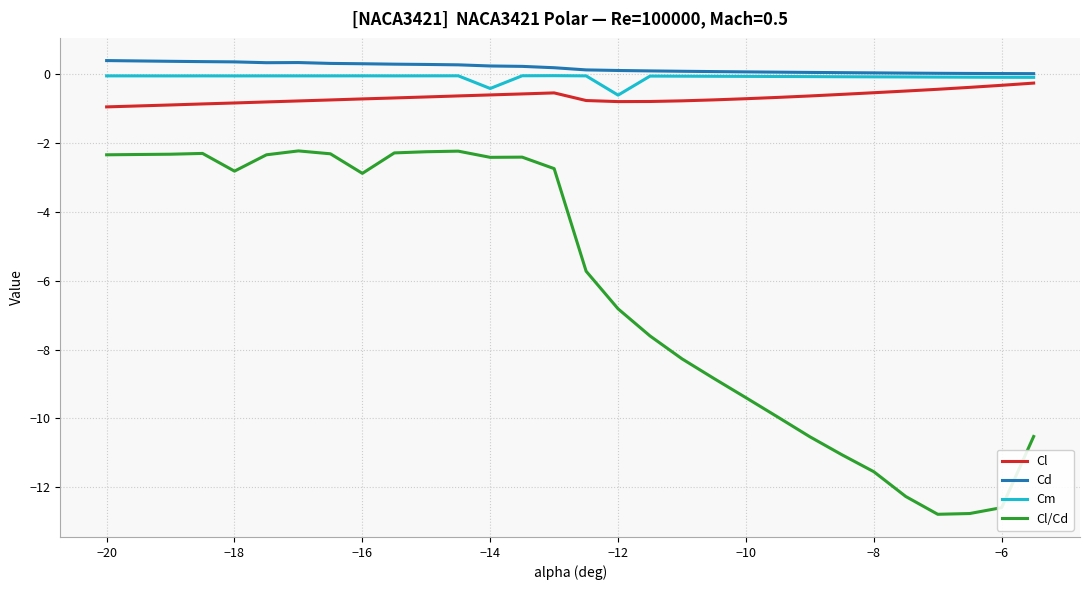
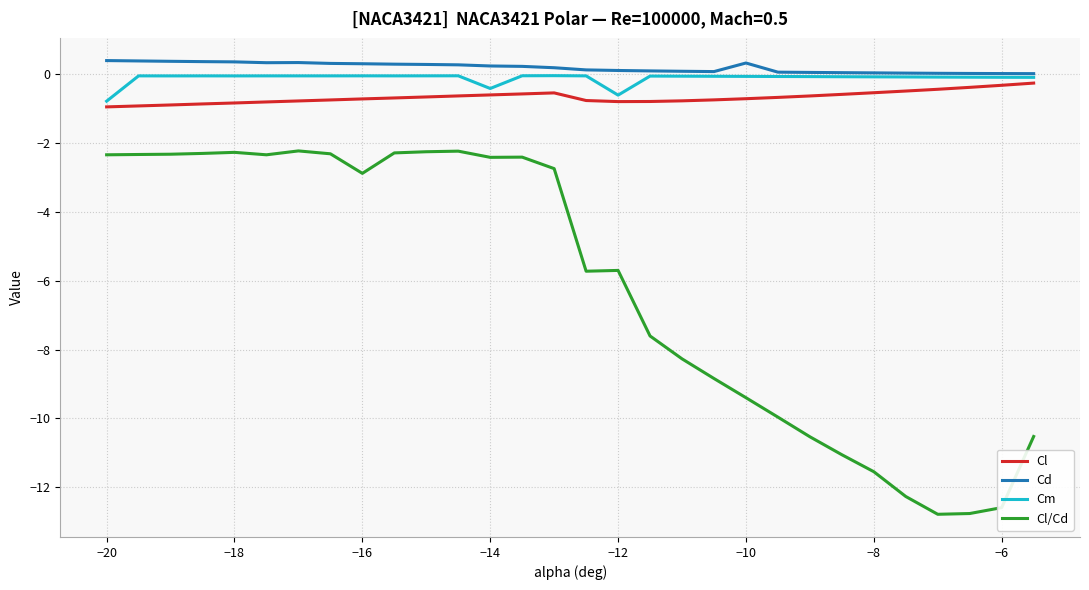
  {
    "Cl": {
      "−20": -0.9,
      "−18": -0.8,
      "−16": -0.7,
      "−14": -0.6,
      "−12": -0.8,
      "−10": -0.7,
      "−8": -0.5,
      "−6": -0.3
    },
    "Cd": {
      "−20": 0.4,
      "−18": 0.4,
      "−16": 0.3,
      "−14": 0.2,
      "−12": 0.1,
-     "−10": 0.1,
+     "−10": 0.3,
      "−8": 0.0,
      "−6": 0.0
    },
    "Cm": {
-     "−20": 0.0,
+     "−20": -0.8,
      "−18": 0.0,
      "−16": 0.0,
      "−14": -0.4,
      "−12": -0.6,
      "−10": -0.1,
      "−8": -0.1,
      "−6": -0.1
    },
    "Cl/Cd": {
      "−20": -2.3,
-     "−18": -2.8,
+     "−18": -2.3,
      "−16": -2.9,
      "−14": -2.4,
-     "−12": -6.8,
+     "−12": -5.7,
      "−10": -9.4,
      "−8": -11.6
    }
  }
